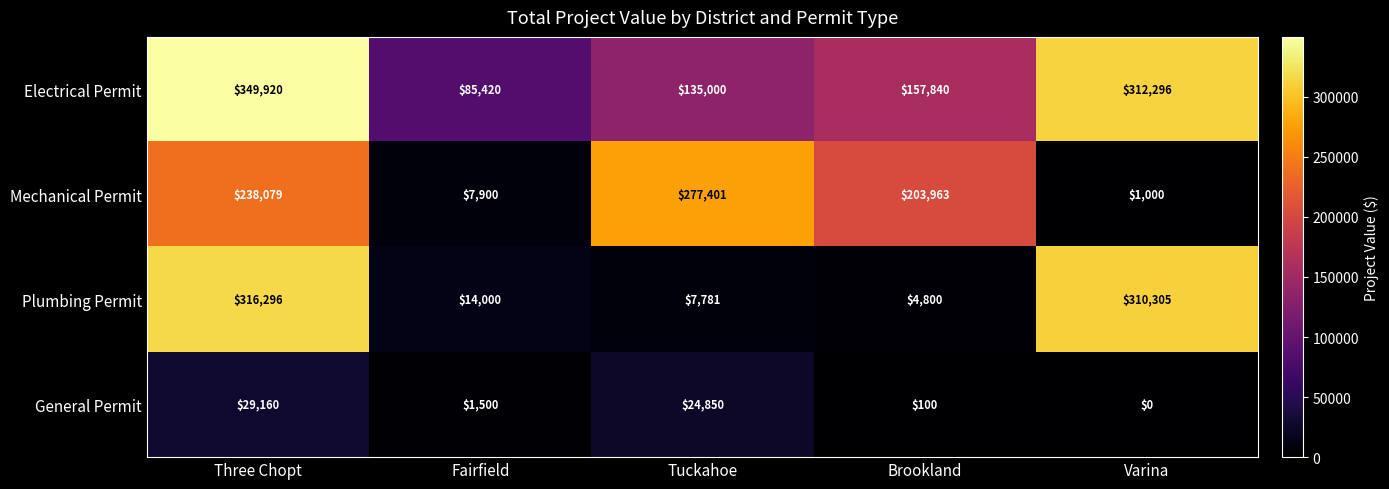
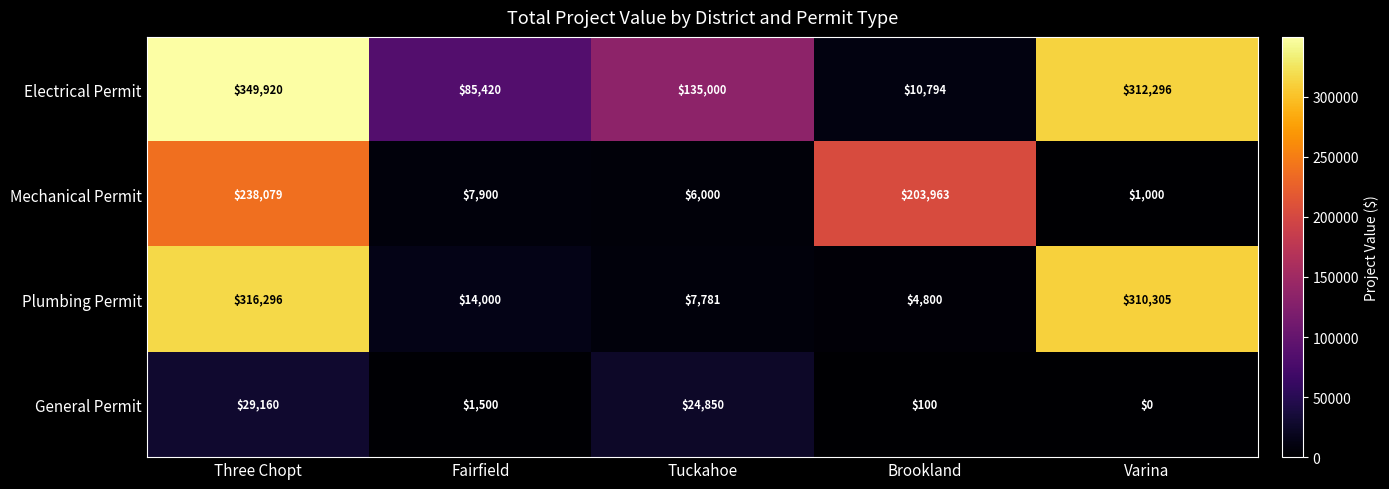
  {
    "Electrical Permit": {
      "Three Chopt": "$349,920",
      "Fairfield": "$85,420",
      "Tuckahoe": "$135,000",
-     "Brookland": "$157,840",
+     "Brookland": "$10,794",
      "Varina": "$312,296"
    },
    "Mechanical Permit": {
      "Three Chopt": "$238,079",
      "Fairfield": "$7,900",
-     "Tuckahoe": "$277,401",
+     "Tuckahoe": "$6,000",
      "Brookland": "$203,963",
      "Varina": "$1,000"
    },
    "Plumbing Permit": {
      "Three Chopt": "$316,296",
      "Fairfield": "$14,000",
      "Tuckahoe": "$7,781",
      "Brookland": "$4,800",
      "Varina": "$310,305"
    },
    "General Permit": {
      "Three Chopt": "$29,160",
      "Fairfield": "$1,500",
      "Tuckahoe": "$24,850",
      "Brookland": "$100",
      "Varina": "$0"
    }
  }
